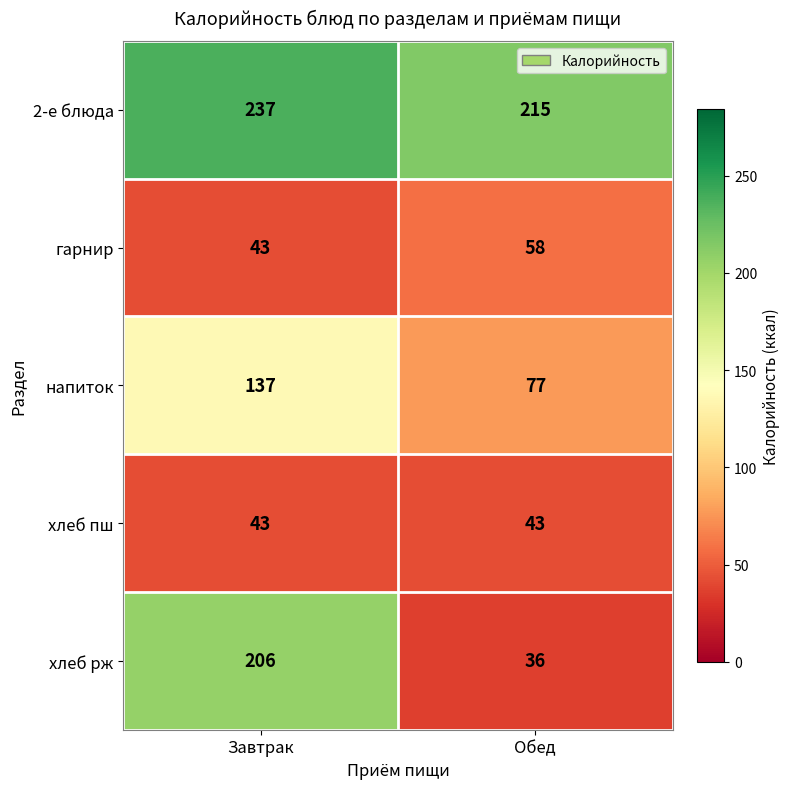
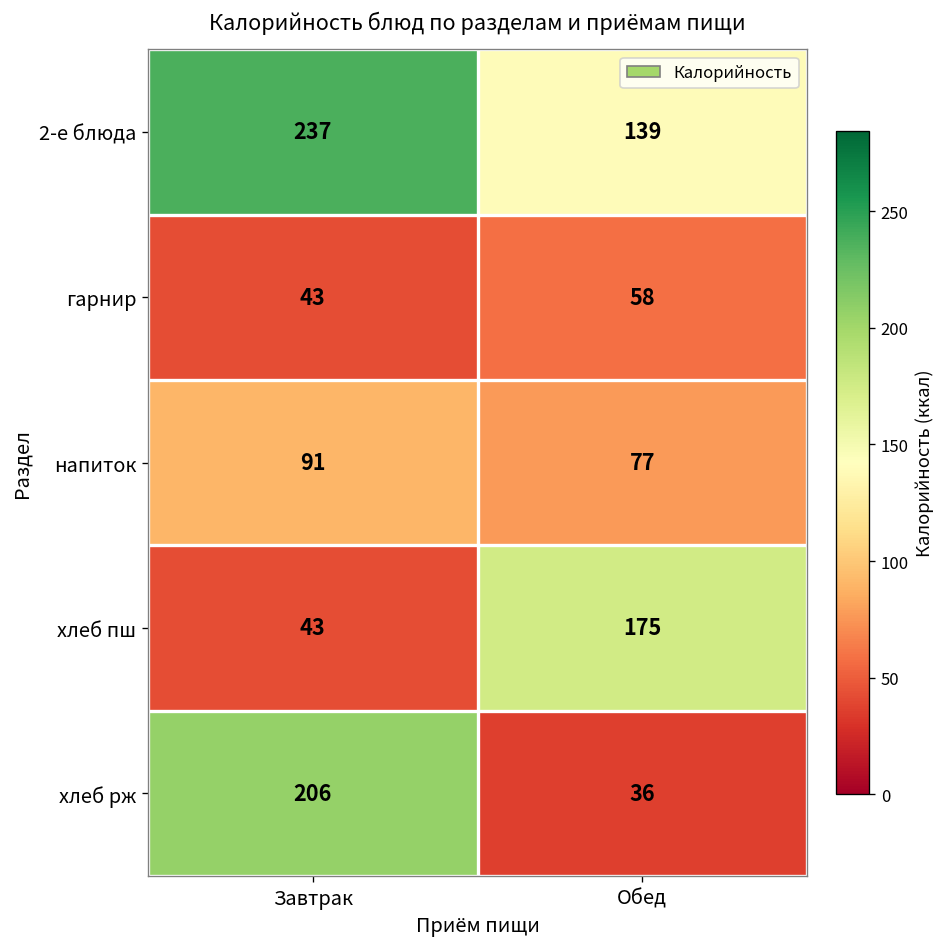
  {
    "2-е блюда": {
      "Завтрак": 237,
-     "Обед": 215
+     "Обед": 139
    },
    "гарнир": {
      "Завтрак": 43,
      "Обед": 58
    },
    "напиток": {
-     "Завтрак": 137,
+     "Завтрак": 91,
      "Обед": 77
    },
    "хлеб пш": {
      "Завтрак": 43,
-     "Обед": 43
+     "Обед": 175
    },
    "хлеб рж": {
      "Завтрак": 206,
      "Обед": 36
    }
  }
